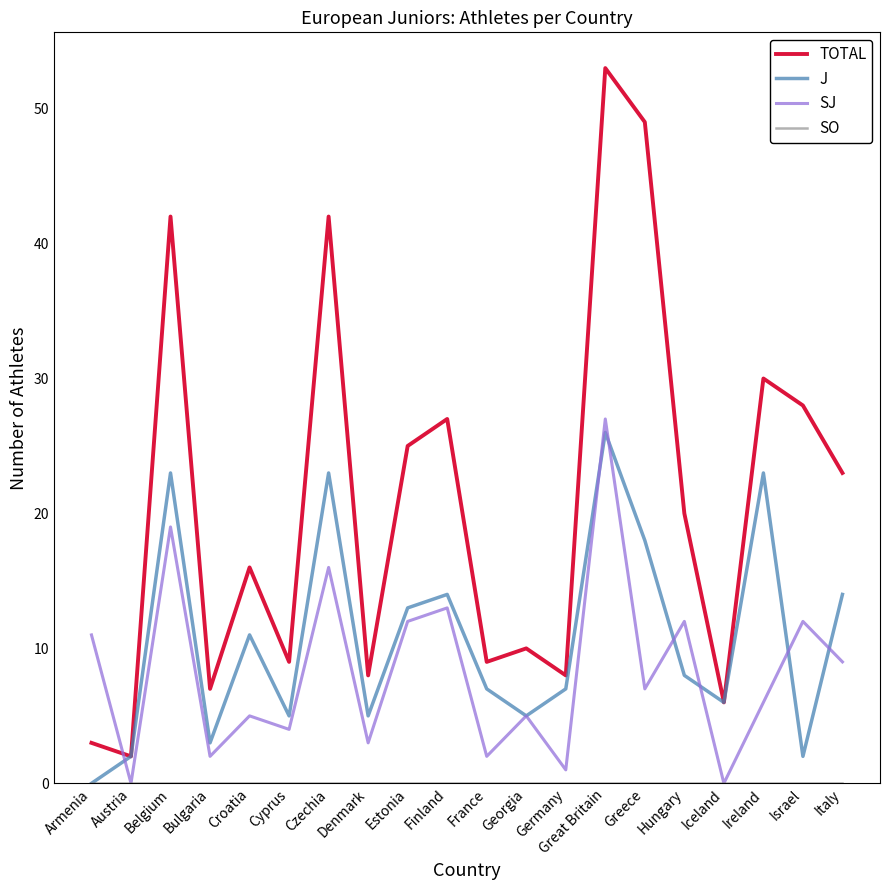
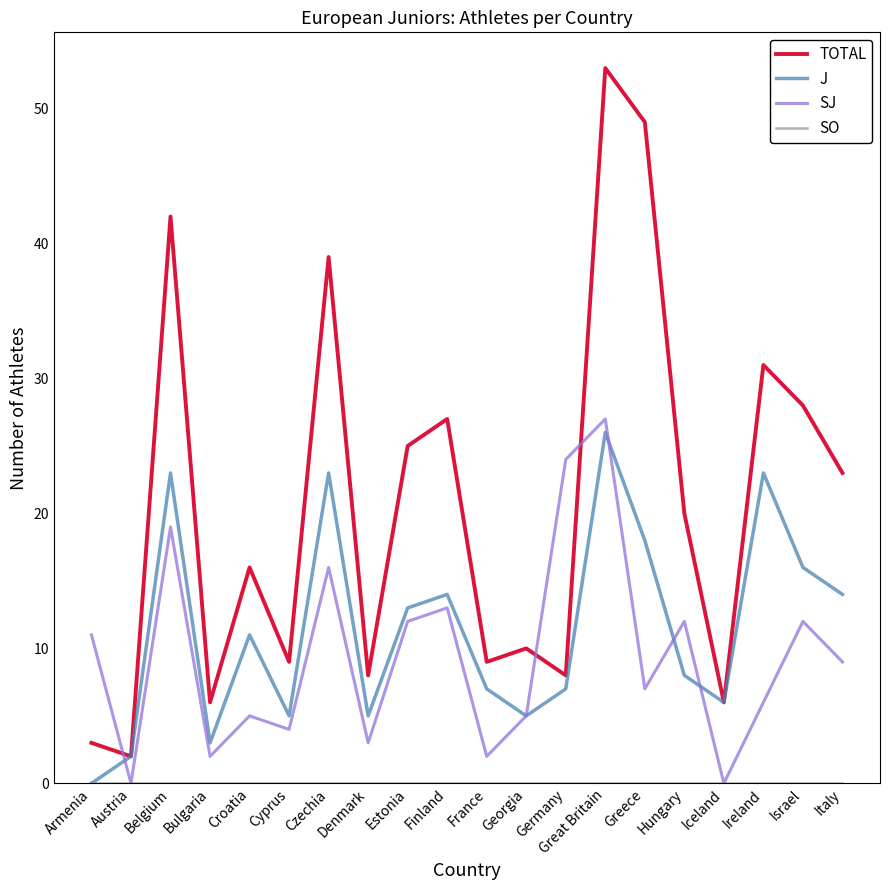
  {
    "TOTAL": {
      "Armenia": 3,
      "Belgium": 42,
-     "Bulgaria": 7,
+     "Bulgaria": 6,
      "Croatia": 16,
      "Cyprus": 9,
-     "Czechia": 42,
+     "Czechia": 39,
      "Denmark": 8,
      "Estonia": 25,
      "Finland": 27,
      "France": 9,
      "Georgia": 10,
      "Germany": 8,
      "Great Britain": 53,
      "Greece": 49,
      "Hungary": 20,
-     "Ireland": 30,
+     "Ireland": 31,
      "Israel": 28,
      "Italy": 23
    },
    "J": {
      "Belgium": 23,
      "Bulgaria": 3,
      "Croatia": 11,
      "Cyprus": 5,
      "Czechia": 23,
      "Denmark": 5,
      "Estonia": 13,
      "Finland": 14,
      "France": 7,
      "Germany": 7,
      "Great Britain": 26,
      "Greece": 18,
      "Hungary": 8,
      "Ireland": 23,
-     "Israel": 2,
+     "Israel": 16,
      "Italy": 14
    },
    "SJ": {
      "Armenia": 11,
      "Belgium": 19,
      "Bulgaria": 2,
      "Croatia": 5,
      "Cyprus": 4,
      "Czechia": 16,
      "Denmark": 3,
      "Estonia": 12,
      "Finland": 13,
      "France": 2,
-     "Germany": 1,
+     "Germany": 24,
      "Great Britain": 27,
      "Greece": 7,
      "Hungary": 12,
      "Ireland": 6,
      "Israel": 12,
      "Italy": 9
    },
    "SO": {
      "Belgium": 0,
      "Bulgaria": 0,
      "Croatia": 0,
      "Cyprus": 0,
      "Czechia": 0,
      "Denmark": 0,
      "Estonia": 0,
      "Finland": 0,
      "France": 0,
      "Georgia": 0,
      "Germany": 0,
      "Great Britain": 0,
      "Greece": 0,
      "Hungary": 0,
      "Ireland": 0,
      "Israel": 0,
      "Italy": 0
    }
  }
